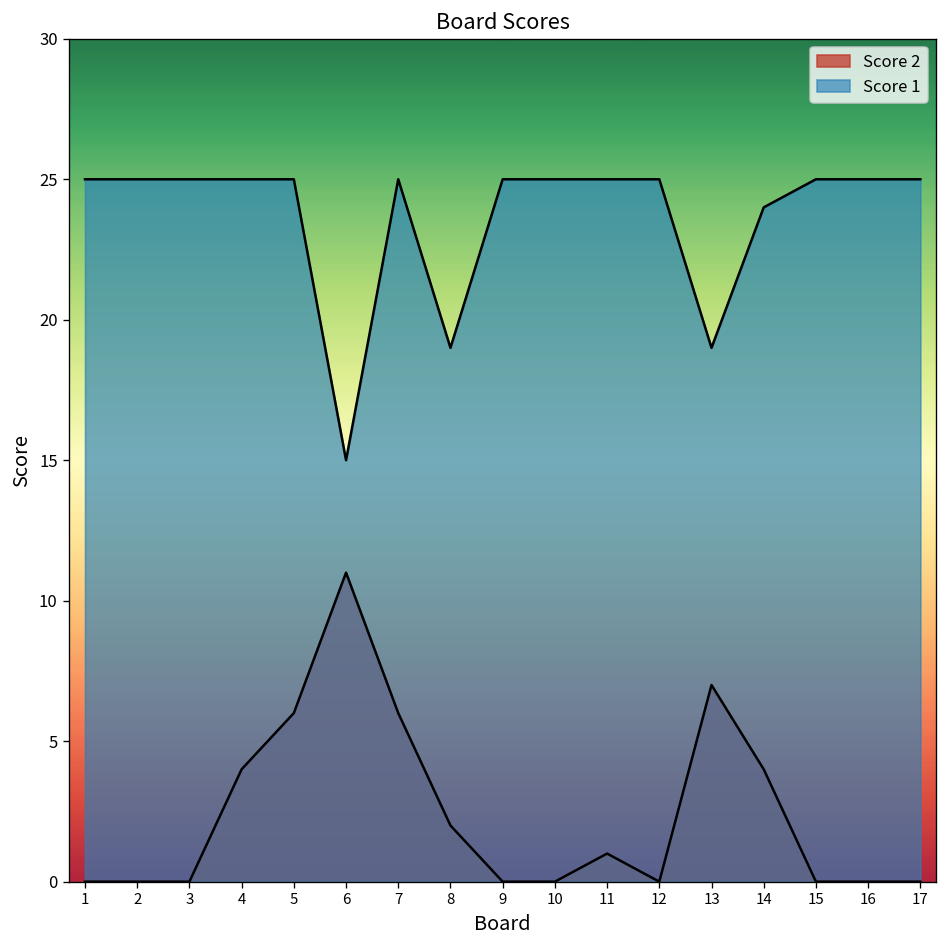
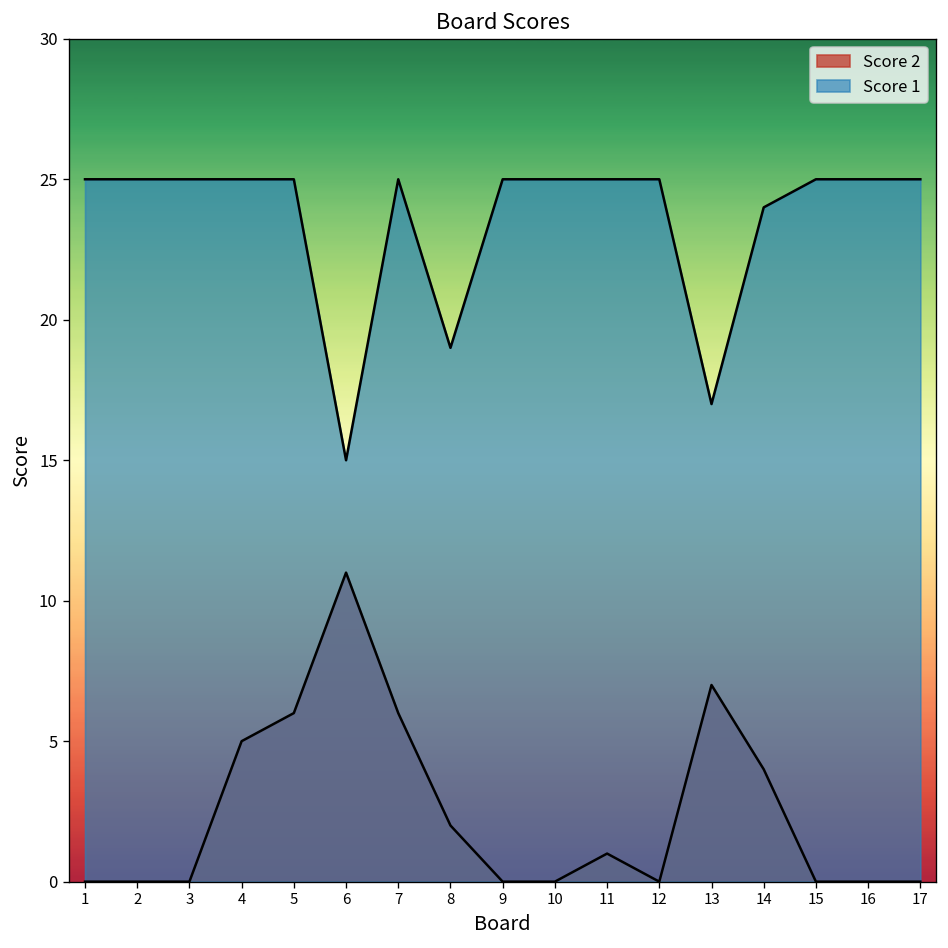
  {
    "Score 2": {
      "1": 0,
      "2": 0,
      "3": 0,
-     "4": 4,
+     "4": 5,
      "5": 6,
      "6": 11,
      "7": 6,
      "8": 2,
      "9": 0,
      "10": 0,
      "11": 1,
      "12": 0,
      "13": 7,
      "14": 4,
      "15": 0,
      "16": 0,
      "17": 0
    },
    "Score 1": {
      "1": 25,
      "2": 25,
      "3": 25,
      "4": 25,
      "5": 25,
      "6": 15,
      "7": 25,
      "8": 19,
      "9": 25,
      "10": 25,
      "11": 25,
      "12": 25,
-     "13": 19,
+     "13": 17,
      "14": 24,
      "15": 25,
      "16": 25,
      "17": 25
    }
  }
